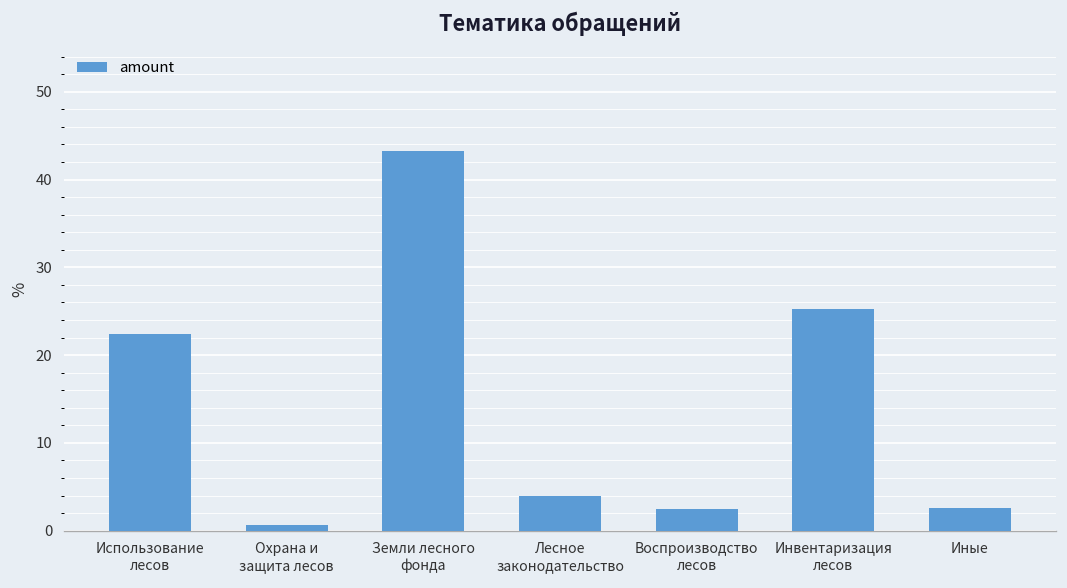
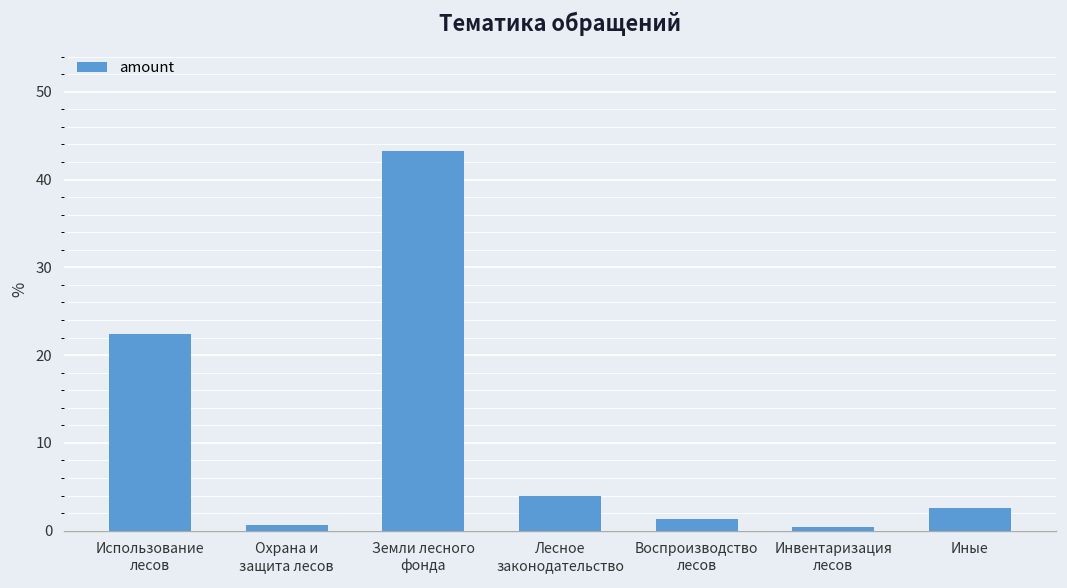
  {
    "Использование лесов": 22,
    "Охрана и защита лесов": 1,
    "Земли лесного фонда": 43,
    "Лесное законодательство": 4,
-   "Воспроизводство лесов": 3,
-   "Инвентаризация лесов": 25,
+   "Воспроизводство лесов": 1,
+   "Инвентаризация лесов": 0,
    "Иные": 3
  }
